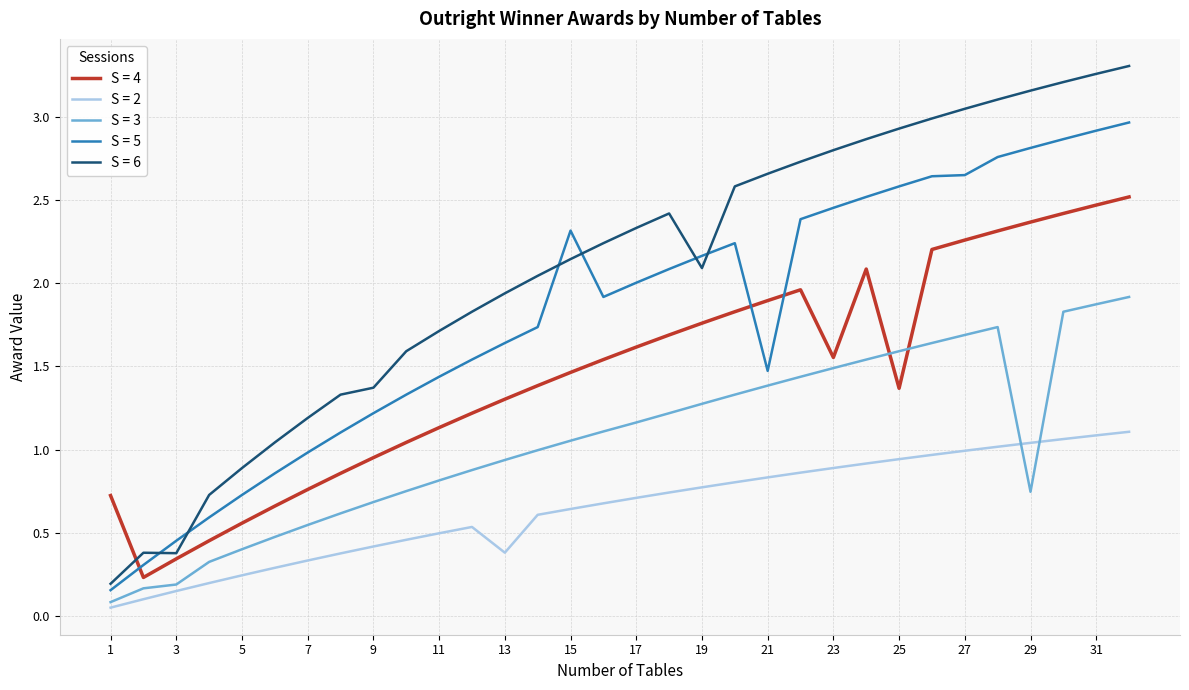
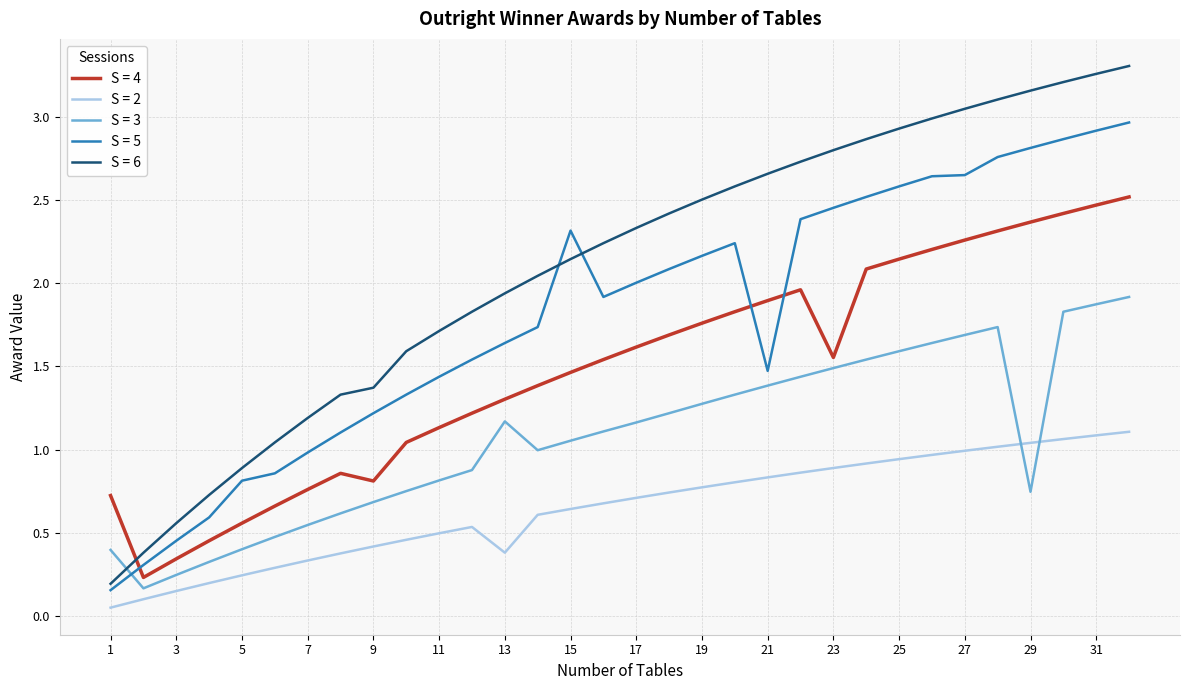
  {
    "S = 4": {
      "1": 0.72,
      "3": 0.35,
      "5": 0.56,
      "7": 0.76,
-     "9": 0.95,
+     "9": 0.81,
      "11": 1.13,
      "13": 1.30,
      "15": 1.46,
      "17": 1.62,
      "19": 1.76,
      "21": 1.89,
      "23": 1.55,
-     "25": 1.37,
+     "25": 2.14,
      "27": 2.26,
      "29": 2.37,
      "31": 2.47
    },
    "S = 2": {
      "1": 0.05,
      "3": 0.15,
      "5": 0.25,
      "7": 0.33,
      "9": 0.42,
      "11": 0.50,
      "13": 0.38,
      "15": 0.64,
      "17": 0.71,
      "19": 0.77,
      "21": 0.83,
      "23": 0.89,
      "25": 0.94,
      "27": 0.99,
      "29": 1.04,
      "31": 1.09
    },
    "S = 3": {
-     "1": 0.09,
-     "3": 0.19,
+     "1": 0.40,
+     "3": 0.25,
      "5": 0.40,
      "7": 0.55,
      "9": 0.69,
      "11": 0.82,
-     "13": 0.94,
+     "13": 1.17,
      "15": 1.05,
      "17": 1.16,
      "19": 1.28,
      "21": 1.38,
      "23": 1.49,
      "25": 1.59,
      "27": 1.69,
      "29": 0.75,
      "31": 1.87
    },
    "S = 5": {
      "1": 0.16,
      "3": 0.45,
-     "5": 0.73,
+     "5": 0.81,
      "7": 0.98,
      "9": 1.22,
      "11": 1.44,
      "13": 1.64,
      "15": 2.32,
      "17": 2.00,
      "19": 2.16,
      "21": 1.47,
      "23": 2.45,
      "25": 2.58,
      "27": 2.65,
      "29": 2.81,
      "31": 2.91
    },
    "S = 6": {
      "1": 0.20,
-     "3": 0.38,
+     "3": 0.56,
      "5": 0.89,
      "7": 1.19,
      "9": 1.37,
      "11": 1.71,
      "13": 1.94,
      "15": 2.14,
      "17": 2.33,
-     "19": 2.09,
+     "19": 2.50,
      "21": 2.66,
      "23": 2.80,
      "25": 2.93,
      "27": 3.05,
      "29": 3.16,
      "31": 3.26
    }
  }
